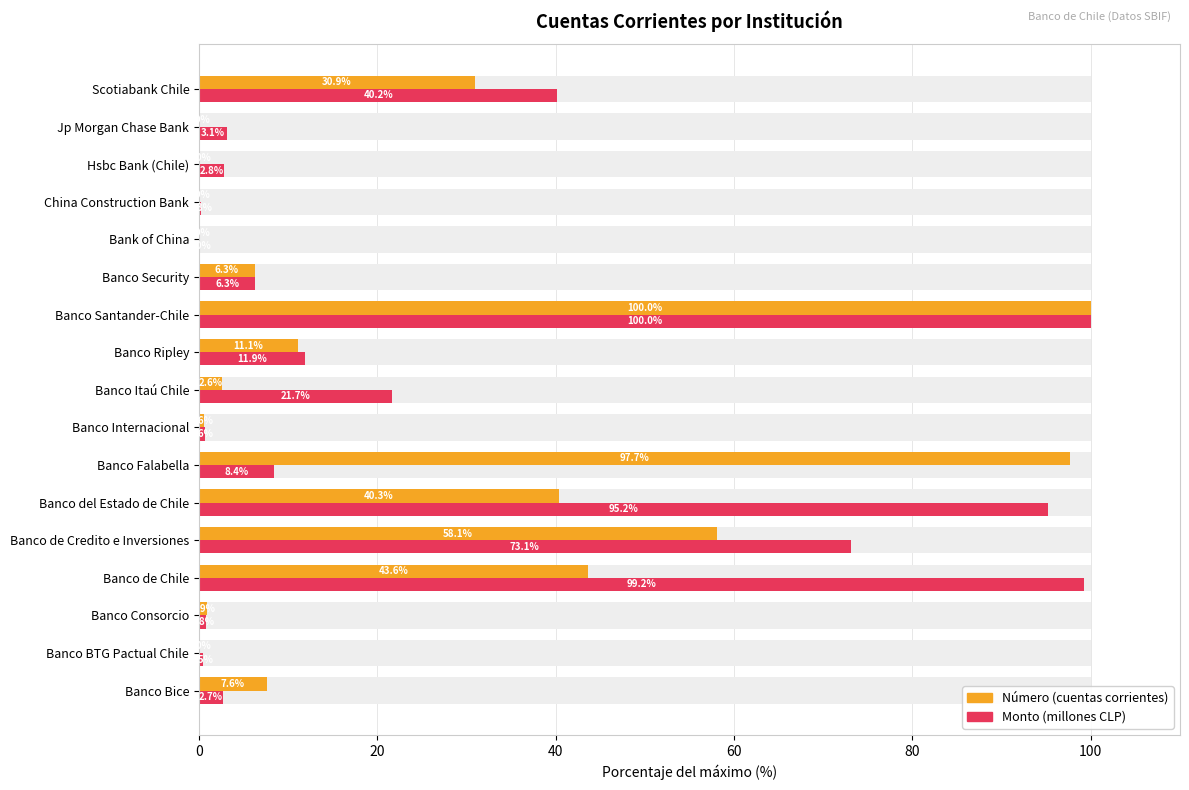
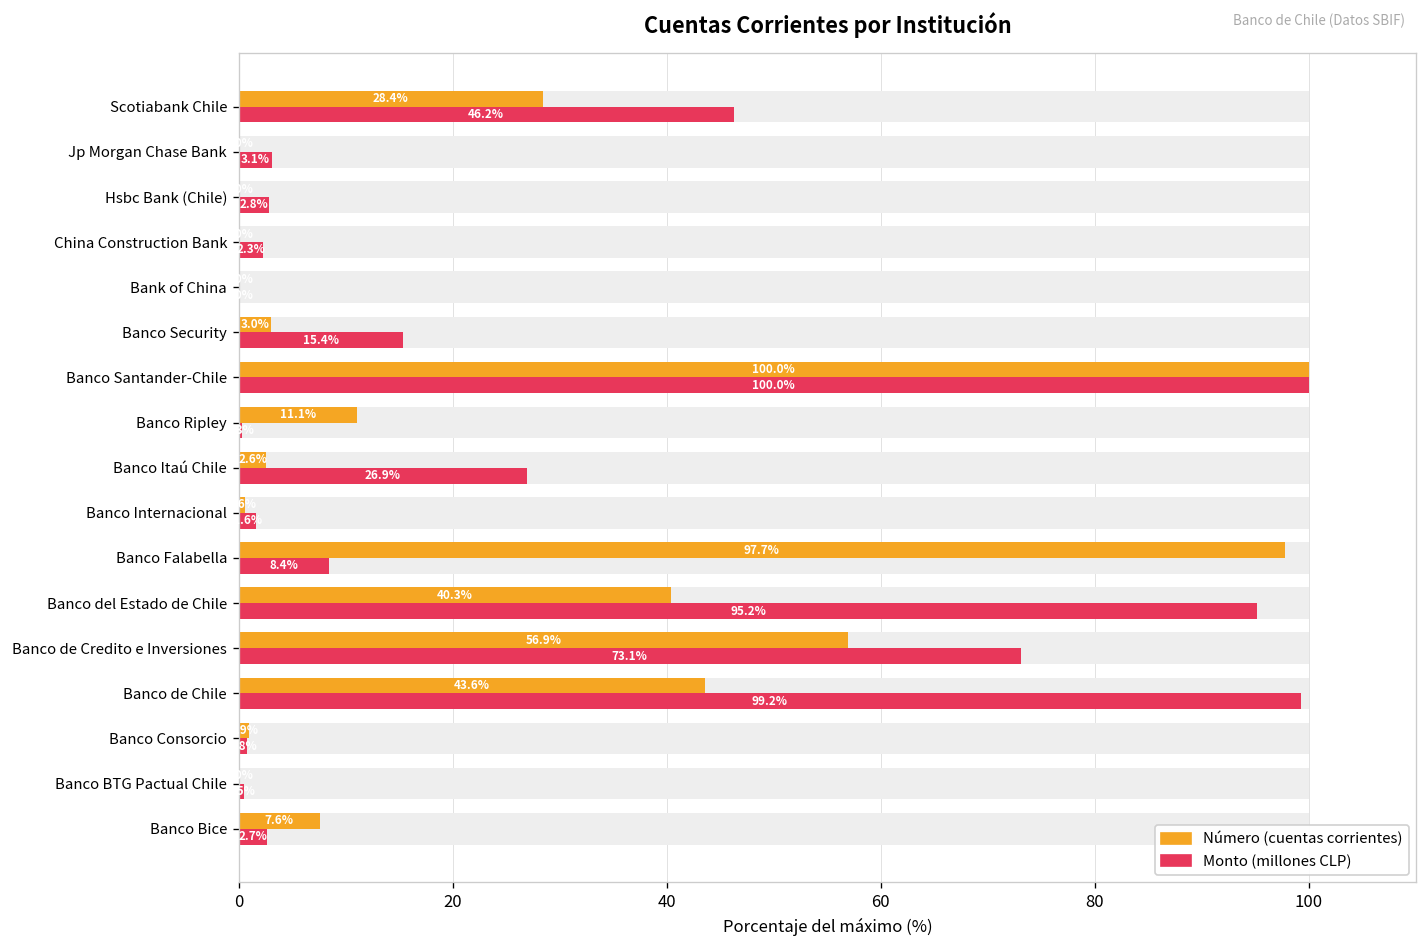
  {
    "Número (cuentas corrientes)": {
-     "Scotiabank Chile": "30.9%",
-     "Banco Security": "6.3%",
+     "Scotiabank Chile": "28.4%",
+     "Banco Security": "3.0%",
      "Banco Santander-Chile": "100.0%",
-     "Banco de Credito e Inversiones": "58.1%"
+     "Banco de Credito e Inversiones": "56.9%"
    },
    "Monto (millones CLP)": {
-     "Scotiabank Chile": "40.2%",
-     "China Construction Bank": "0",
-     "Banco Security": "6.3%",
+     "Scotiabank Chile": "46.2%",
+     "China Construction Bank": "2",
+     "Banco Security": "15.4%",
      "Banco Santander-Chile": "100.0%",
-     "Banco Ripley": "12",
-     "Banco Itaú Chile": "21.7%",
-     "Banco Internacional": "1"
+     "Banco Ripley": "0",
+     "Banco Itaú Chile": "26.9%",
+     "Banco Internacional": "2"
    }
  }
